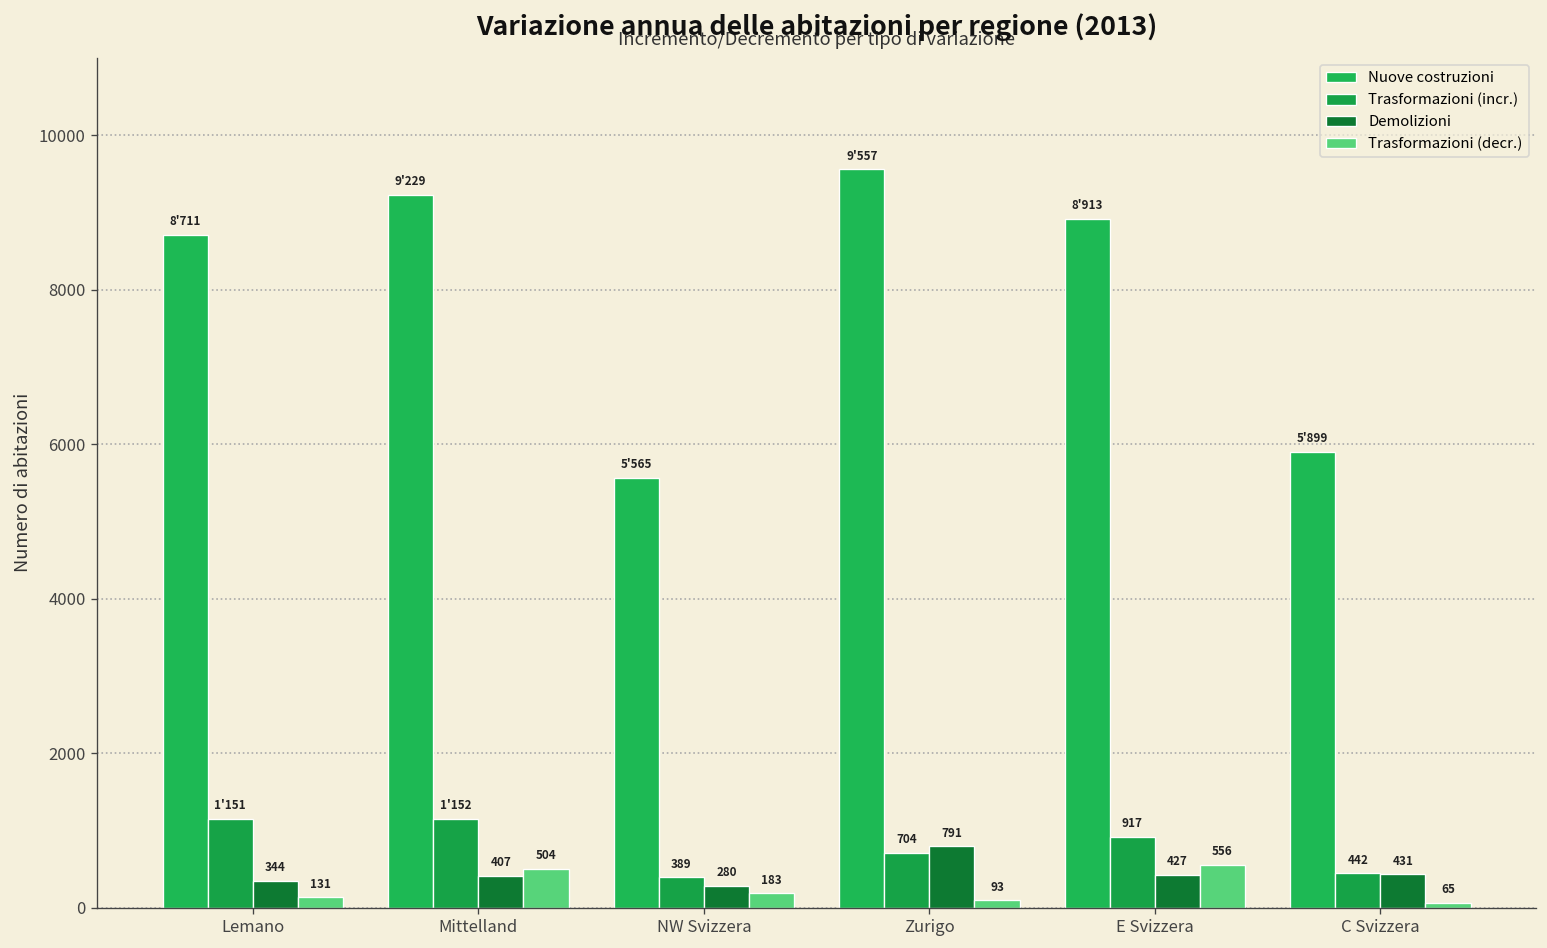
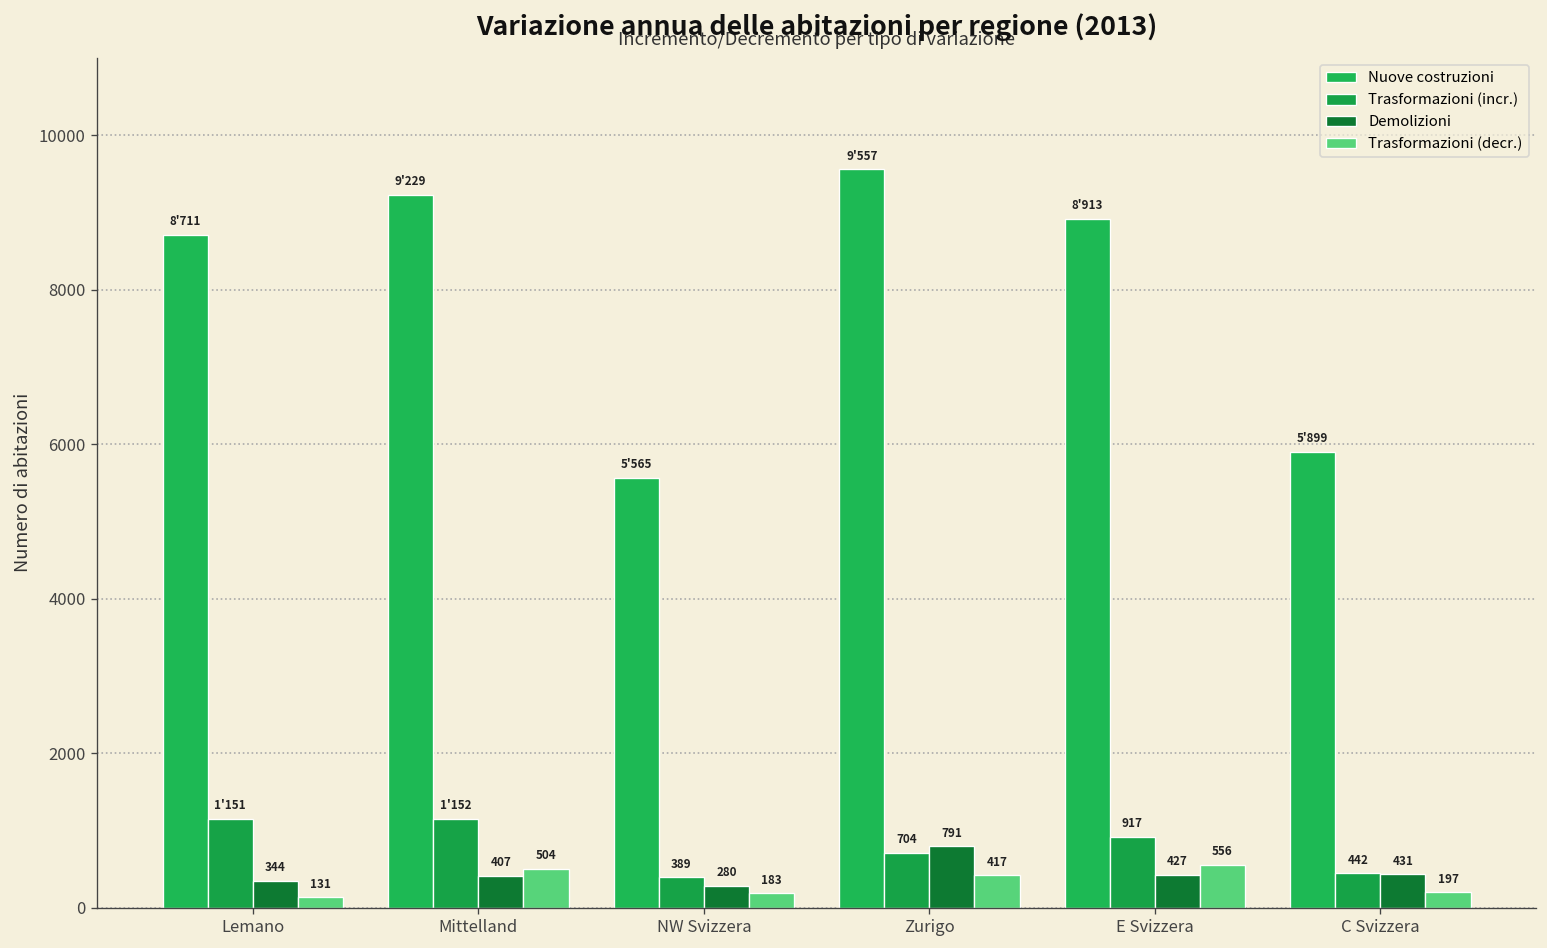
  {
    "Trasformazioni (decr.)": {
      "Lemano": 131,
      "Mittelland": 504,
      "NW Svizzera": 183,
-     "Zurigo": 93,
+     "Zurigo": 417,
      "E Svizzera": 556,
-     "C Svizzera": 65
+     "C Svizzera": 197
    }
  }
